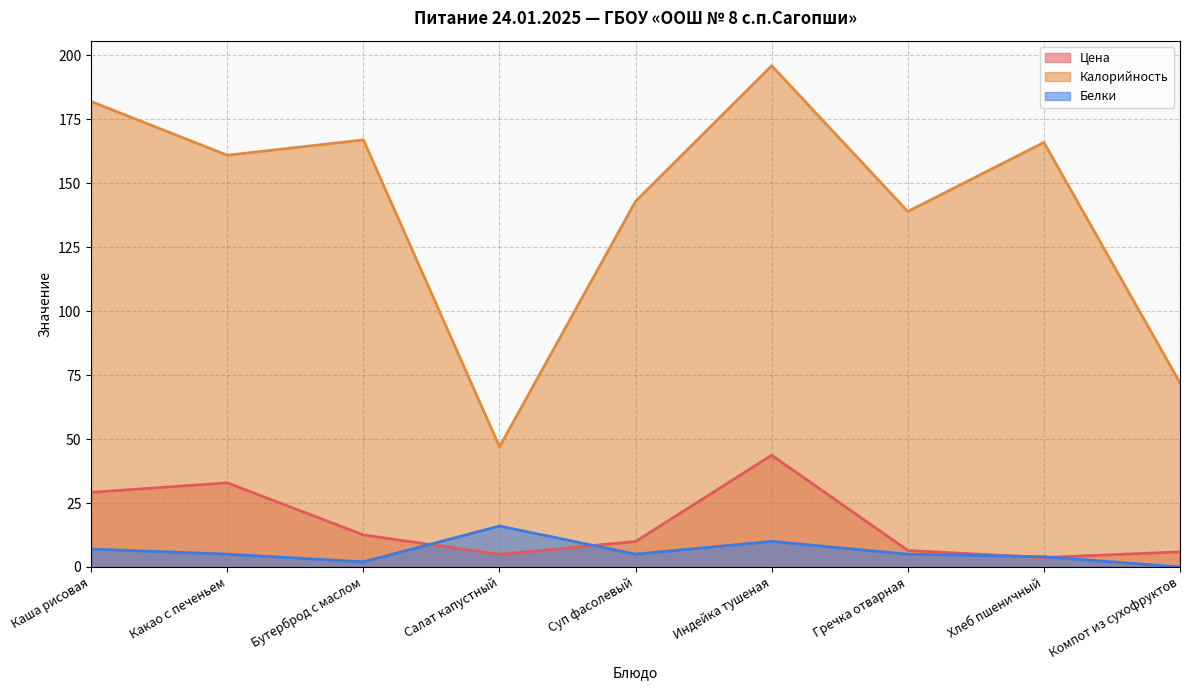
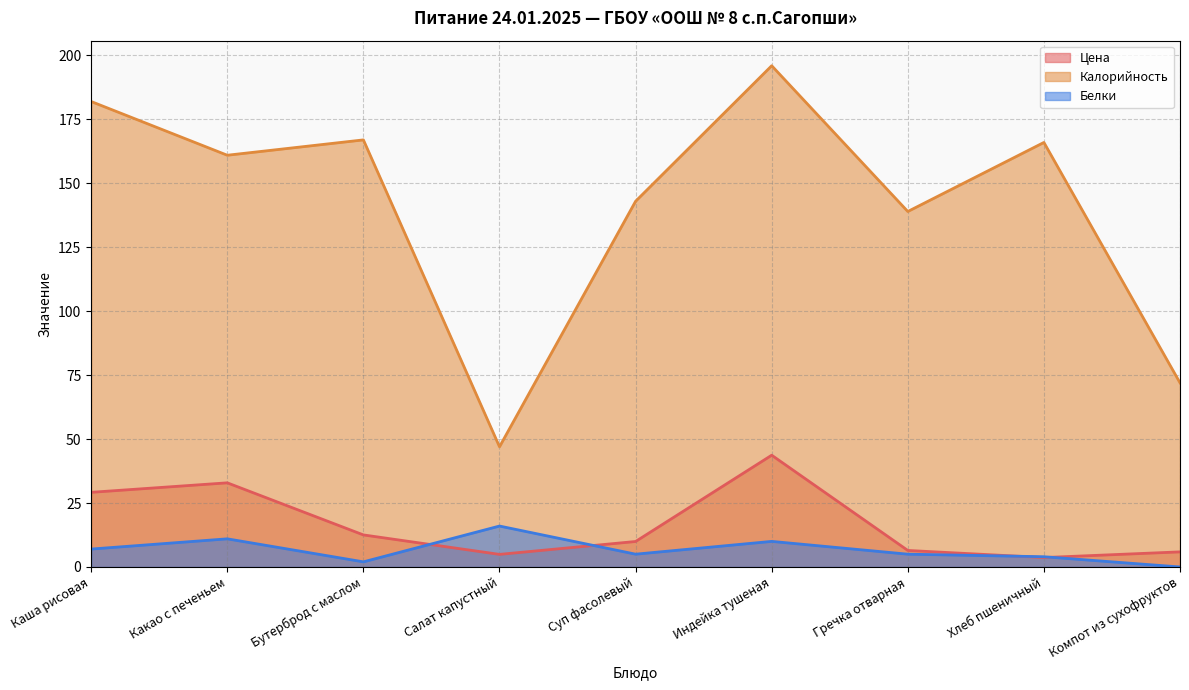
  {
    "Белки": {
      "Каша рисовая": 7,
-     "Какао с печеньем": 5,
+     "Какао с печеньем": 11,
      "Бутерброд с маслом": 2,
      "Салат капустный": 16,
      "Суп фасолевый": 5,
      "Индейка тушеная": 10,
      "Гречка отварная": 5,
      "Компот из сухофруктов": 0
    }
  }
